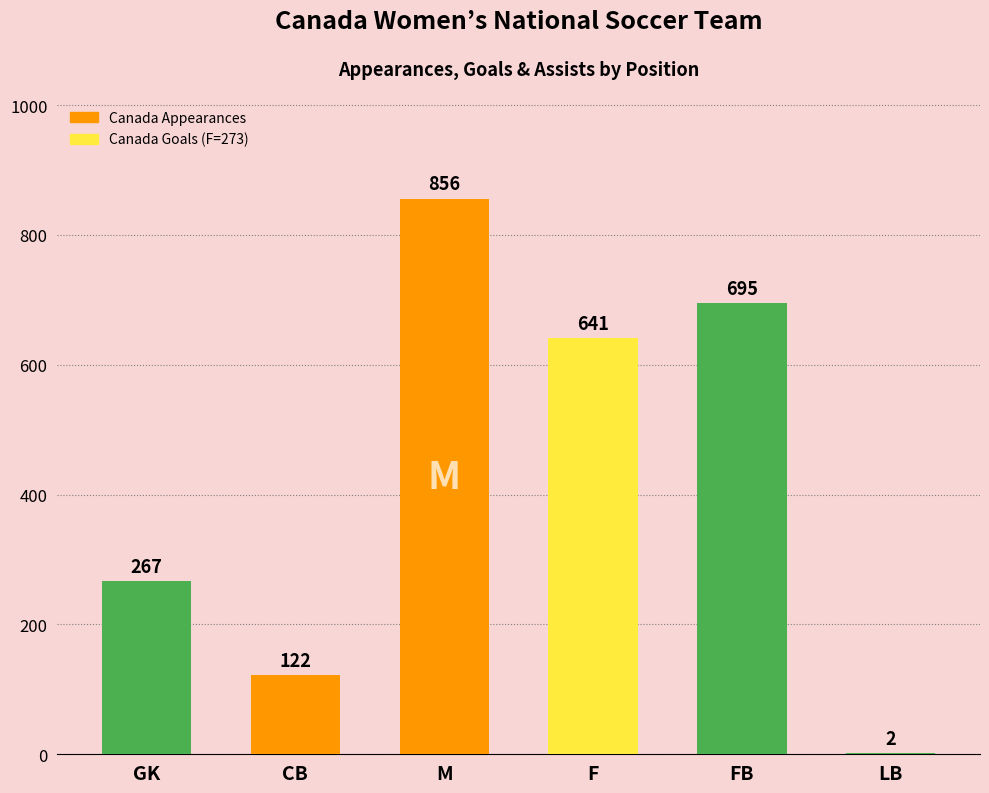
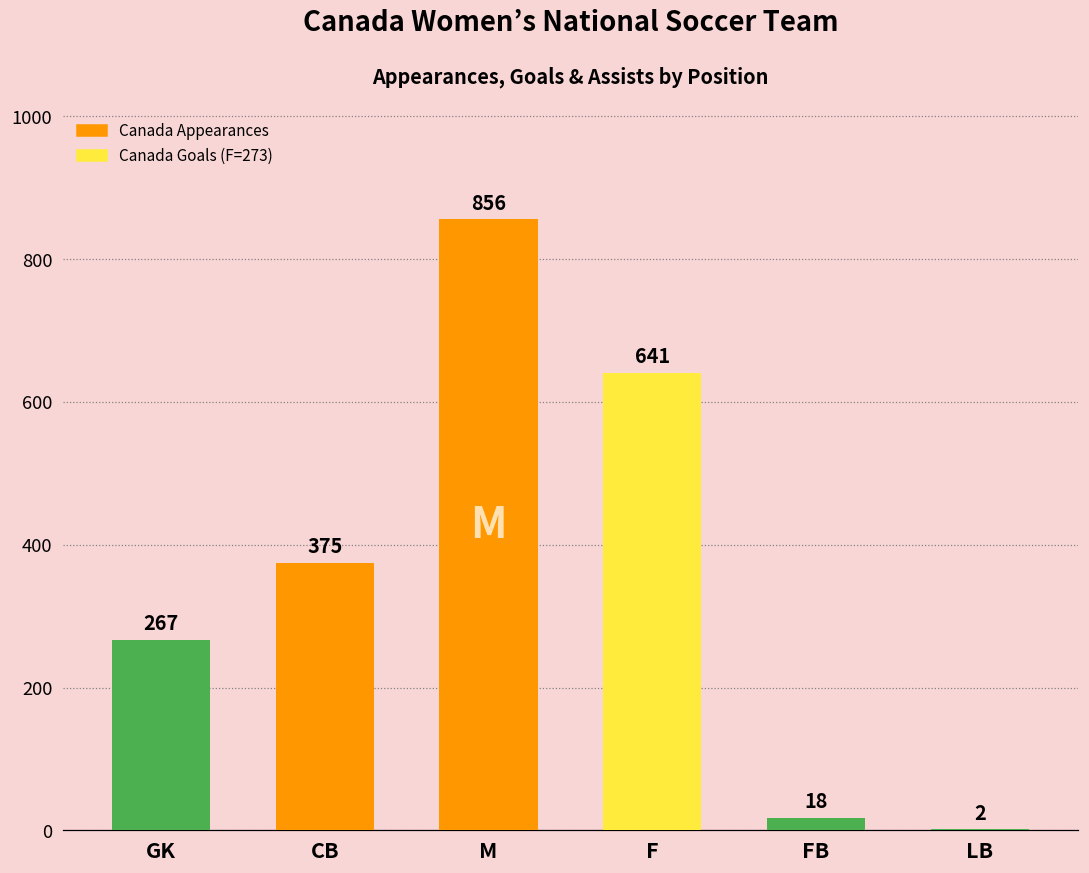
  {
    "GK": 267,
-   "CB": 122,
+   "CB": 375,
    "M": 856,
    "F": 641,
-   "FB": 695,
+   "FB": 18,
    "LB": 2
  }
